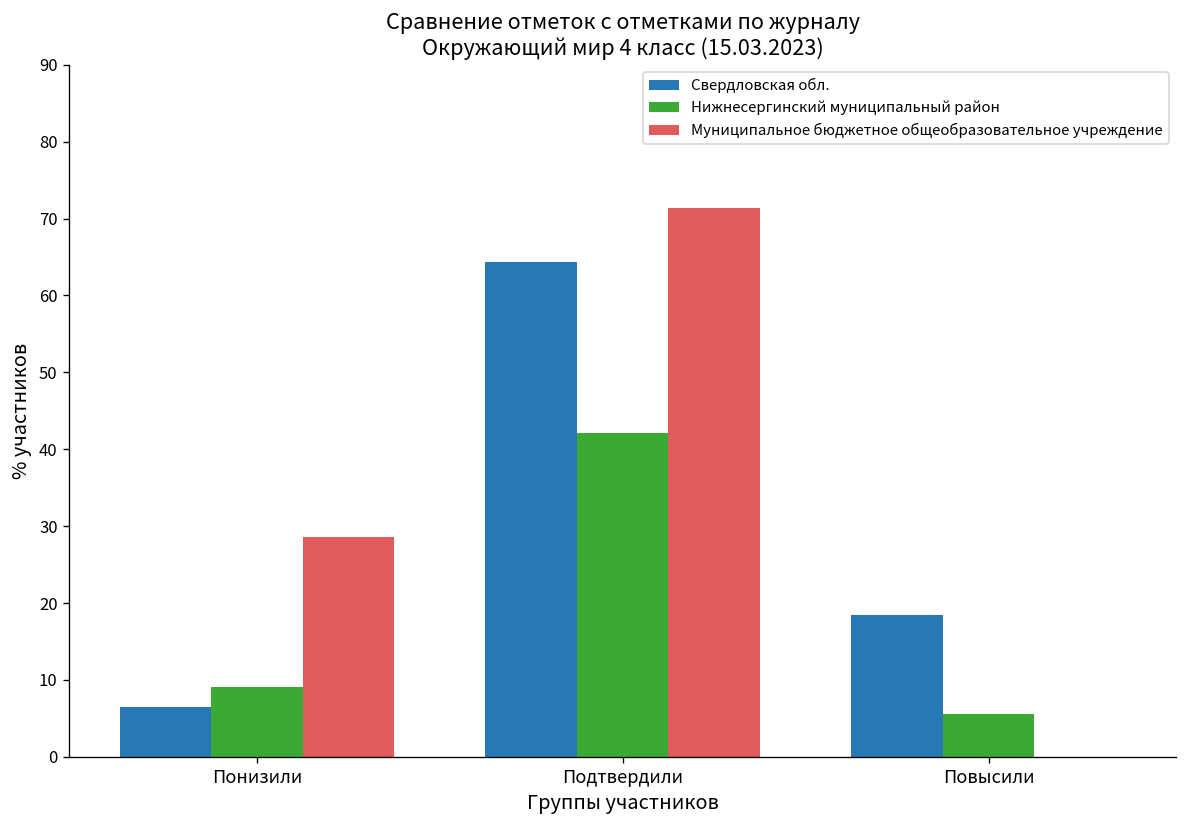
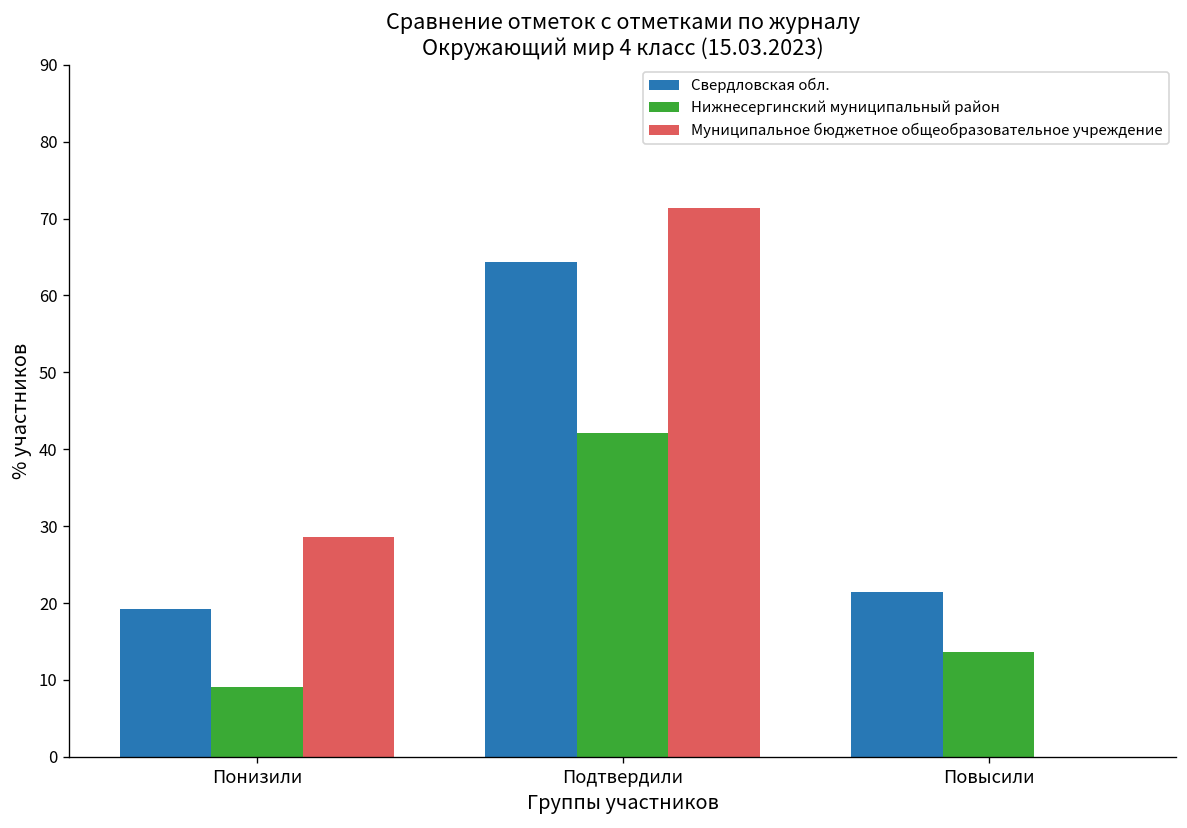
  {
    "Свердловская обл.": {
-     "Понизили": 6,
+     "Понизили": 19,
      "Подтвердили": 64,
-     "Повысили": 18
+     "Повысили": 21
    },
    "Нижнесергинский муниципальный район": {
      "Понизили": 9,
      "Подтвердили": 42,
-     "Повысили": 6
+     "Повысили": 14
    },
    "Муниципальное бюджетное общеобразовательное учреждение": {
      "Понизили": 29,
      "Подтвердили": 71,
      "Повысили": 0
    }
  }
